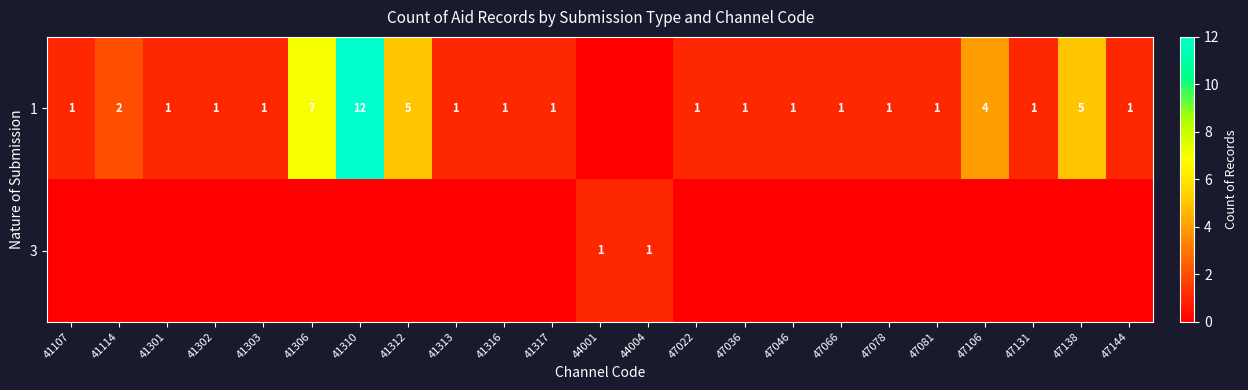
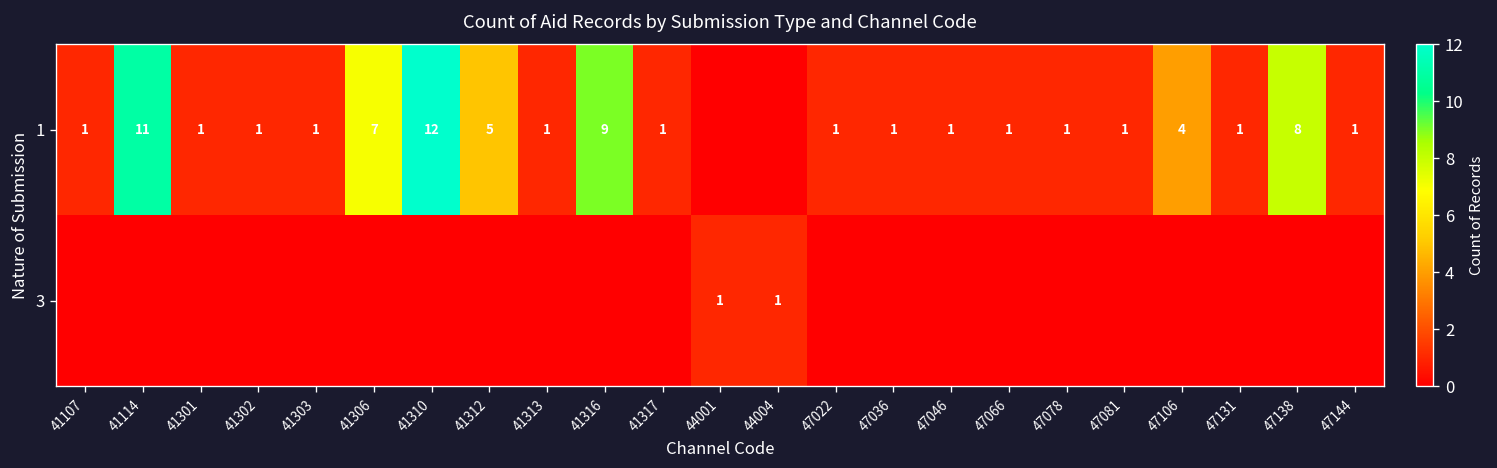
  {
    "1": {
      "41107": 1,
-     "41114": 2,
+     "41114": 11,
      "41301": 1,
      "41302": 1,
      "41303": 1,
      "41306": 7,
      "41310": 12,
      "41312": 5,
      "41313": 1,
-     "41316": 1,
+     "41316": 9,
      "41317": 1,
      "47022": 1,
      "47036": 1,
      "47046": 1,
      "47066": 1,
      "47078": 1,
      "47081": 1,
      "47106": 4,
      "47131": 1,
-     "47138": 5,
+     "47138": 8,
      "47144": 1
    },
    "3": {
      "44001": 1,
      "44004": 1
    }
  }
